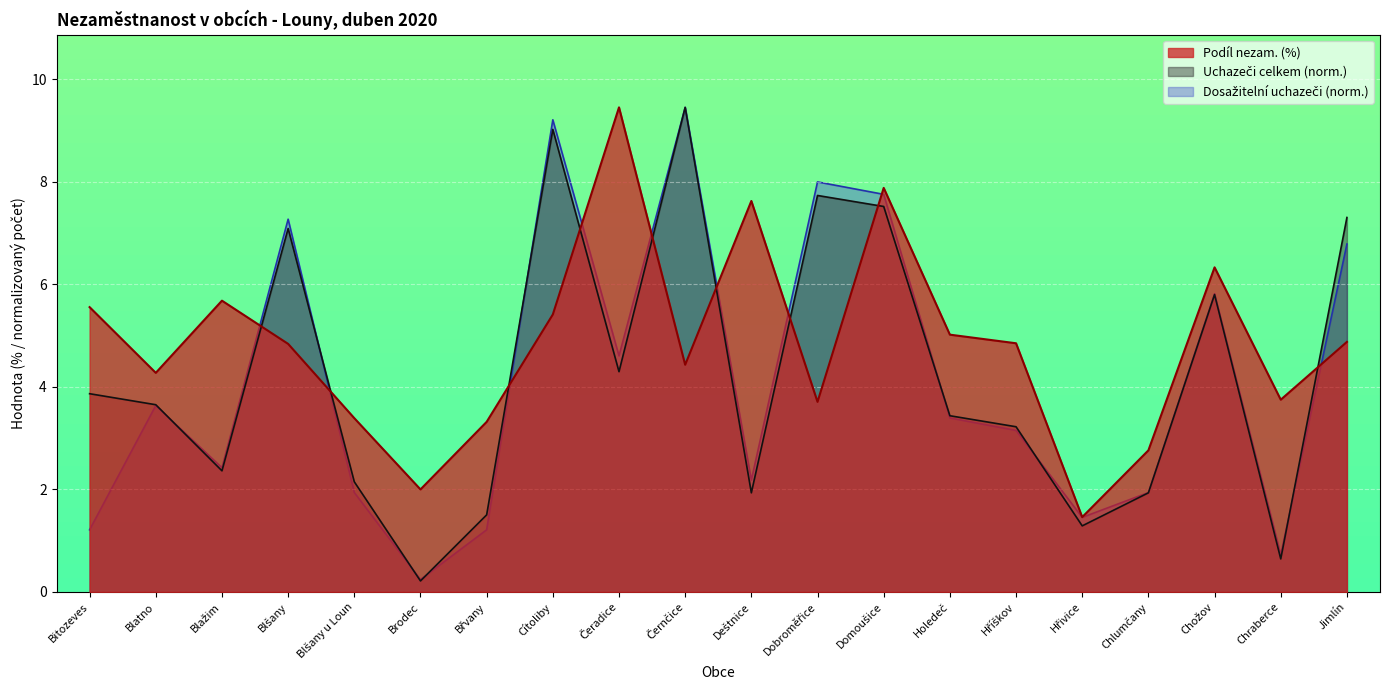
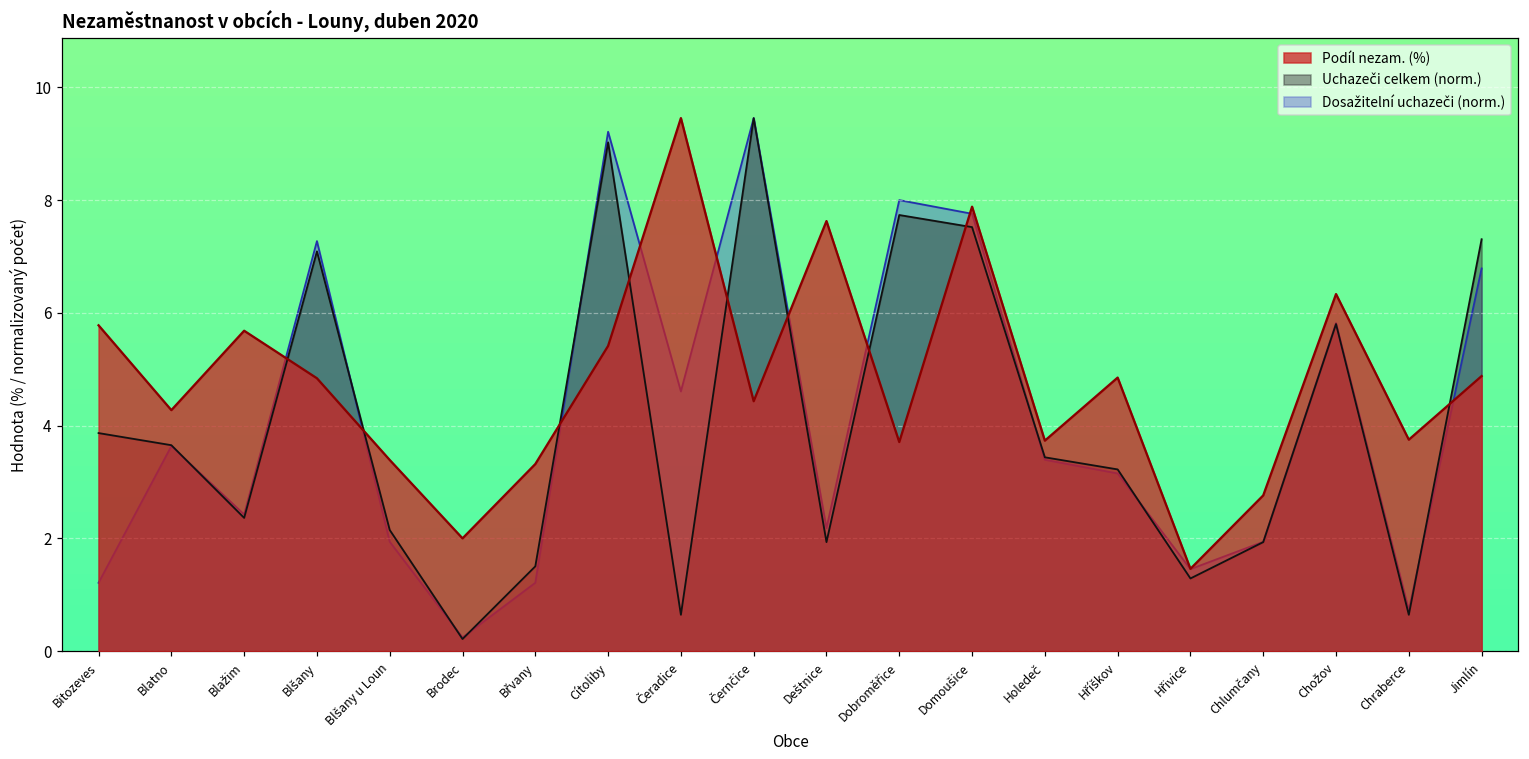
  {
    "Podíl nezam. (%)": {
-     "Bitozeves": 5.6,
+     "Bitozeves": 5.8,
      "Blatno": 4.3,
      "Blažim": 5.7,
      "Blšany": 4.8,
      "Blšany u Loun": 3.4,
      "Brodec": 2.0,
      "Břvany": 3.3,
      "Cítoliby": 5.4,
      "Čeradice": 9.5,
      "Černčice": 4.4,
      "Deštnice": 7.6,
      "Dobroměřice": 3.7,
      "Domoušice": 7.9,
-     "Holedeč": 5.0,
+     "Holedeč": 3.7,
      "Hříškov": 4.9,
      "Chlumčany": 2.8,
      "Chožov": 6.3,
      "Chraberce": 3.8,
      "Jimlín": 4.9
    },
    "Uchazeči celkem (norm.)": {
      "Bitozeves": 3.9,
      "Blažim": 2.4,
      "Blšany": 7.1,
      "Blšany u Loun": 2.1,
      "Břvany": 1.5,
      "Cítoliby": 9.0,
-     "Čeradice": 4.3,
+     "Čeradice": 0.6,
      "Deštnice": 1.9,
      "Dobroměřice": 7.7,
      "Domoušice": 7.5,
      "Hříškov": 3.2,
      "Hřivice": 1.3,
      "Chraberce": 0.6,
      "Jimlín": 7.3
    },
    "Dosažitelní uchazeči (norm.)": {
      "Bitozeves": 1.2,
      "Blažim": 2.4,
      "Blšany": 7.3,
      "Blšany u Loun": 1.9,
      "Břvany": 1.2,
      "Cítoliby": 9.2,
      "Čeradice": 4.6,
      "Deštnice": 2.2,
      "Dobroměřice": 8.0,
      "Domoušice": 7.8,
      "Hříškov": 3.2,
      "Chraberce": 0.7,
      "Jimlín": 6.8
    }
  }
